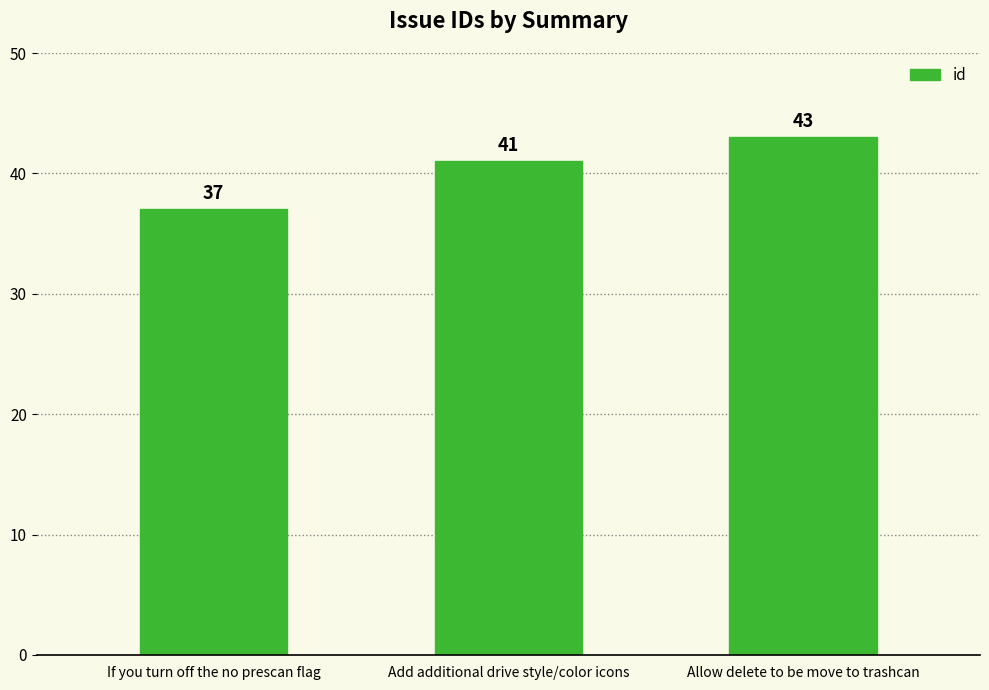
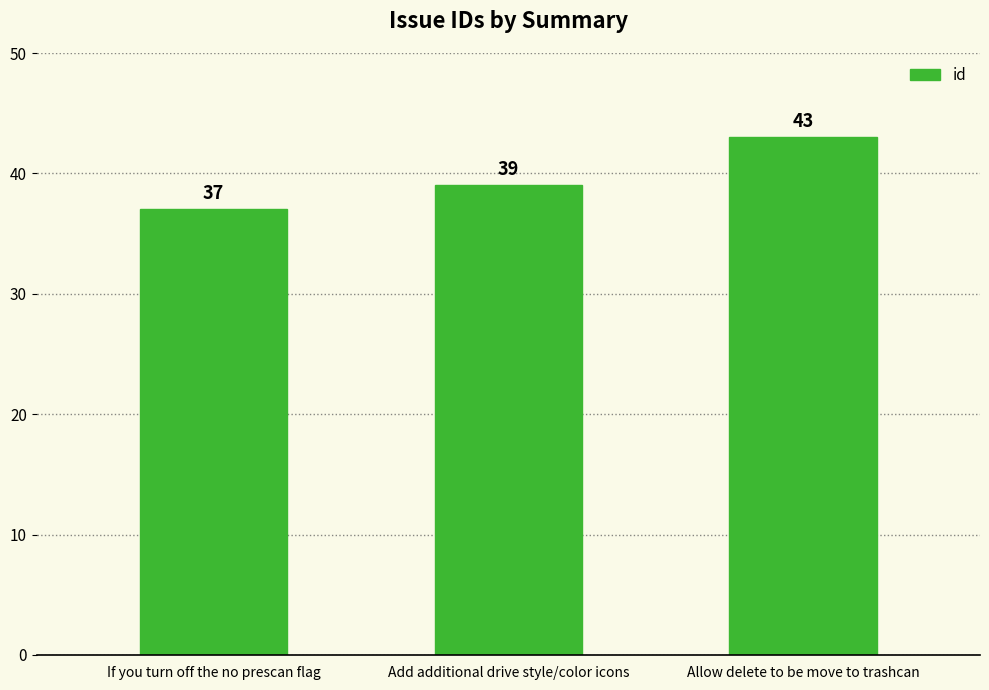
  {
    "If you turn off the no prescan flag": 37,
-   "Add additional drive style/color icons": 41,
+   "Add additional drive style/color icons": 39,
    "Allow delete to be move to trashcan": 43
  }
